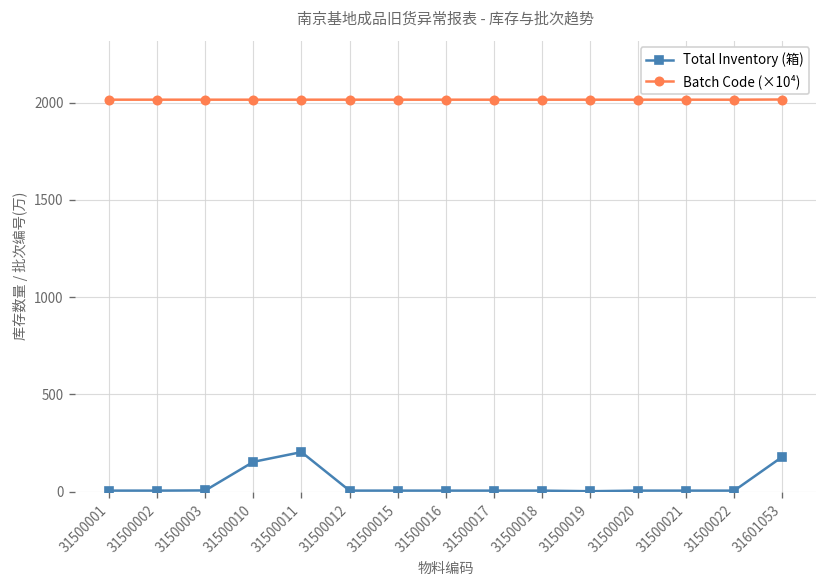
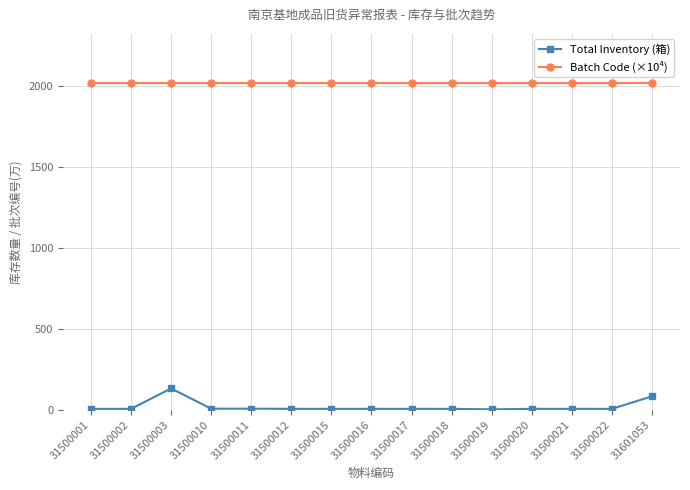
  {
    "Total Inventory (箱)": {
      "31500001": 10,
      "31500002": 10,
-     "31500003": 10,
-     "31500010": 150,
-     "31500011": 200,
+     "31500003": 130,
+     "31500010": 10,
+     "31500011": 10,
      "31500012": 10,
      "31500015": 10,
      "31500016": 10,
      "31500017": 10,
      "31500018": 10,
      "31500019": 0,
      "31500020": 10,
      "31500021": 10,
      "31500022": 10,
-     "31601053": 180
+     "31601053": 80
    },
    "Batch Code (×10⁴)": {
      "31500001": 2020,
      "31500002": 2020,
      "31500003": 2020,
      "31500010": 2020,
      "31500011": 2020,
      "31500012": 2020,
      "31500015": 2020,
      "31500016": 2020,
      "31500017": 2020,
      "31500018": 2020,
      "31500019": 2020,
      "31500020": 2020,
      "31500021": 2020,
      "31500022": 2020,
      "31601053": 2020
    }
  }
